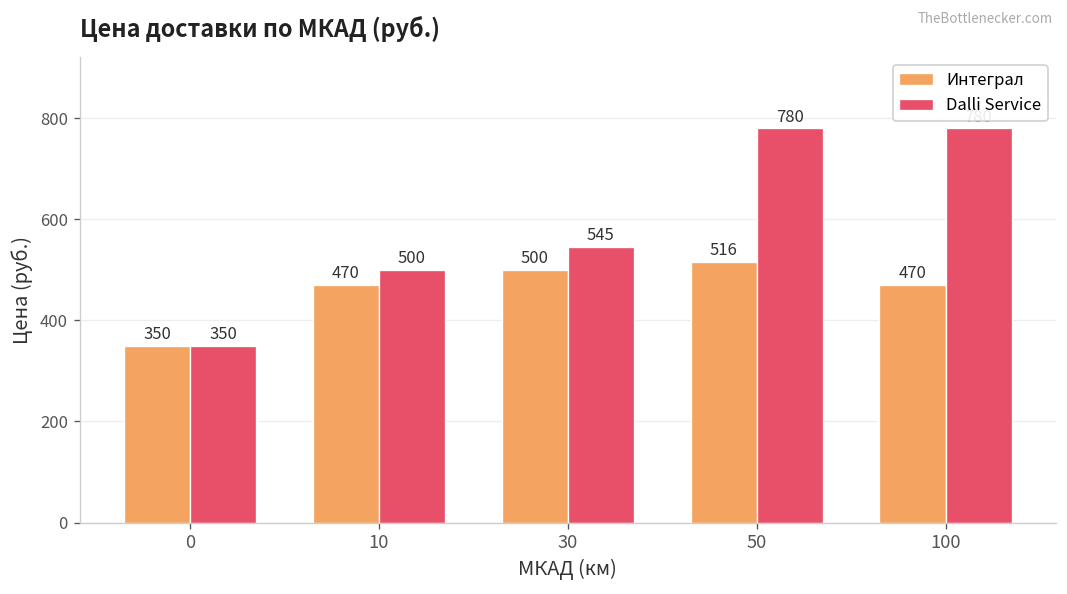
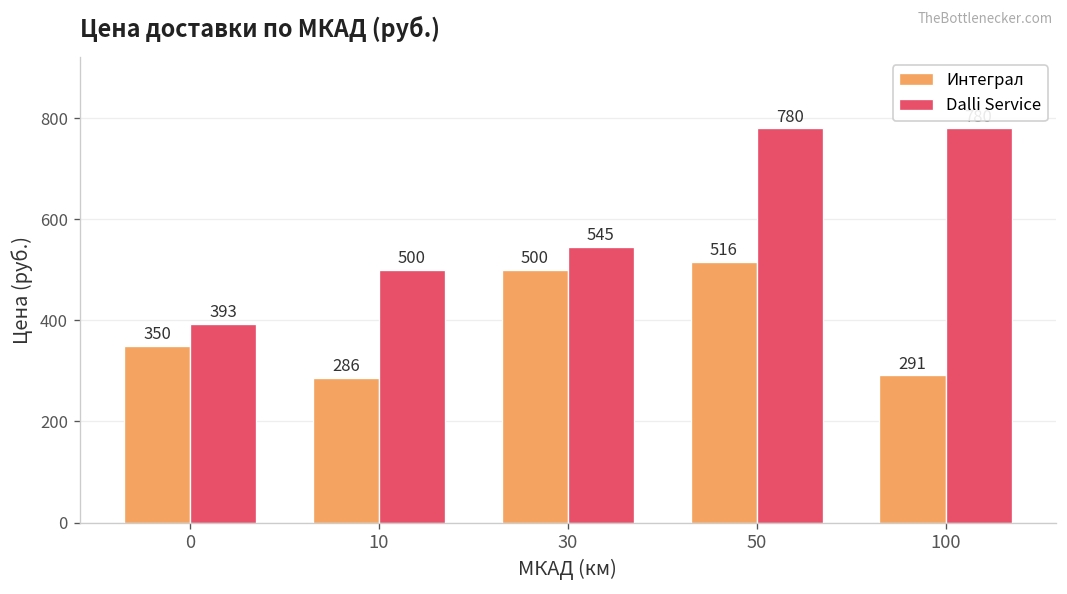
  {
    "Интеграл": {
      "0": 350,
-     "10": 470,
+     "10": 286,
      "30": 500,
      "50": 516,
-     "100": 470
+     "100": 291
    },
    "Dalli Service": {
-     "0": 350,
+     "0": 393,
      "10": 500,
      "30": 545,
      "50": 780
    }
  }
